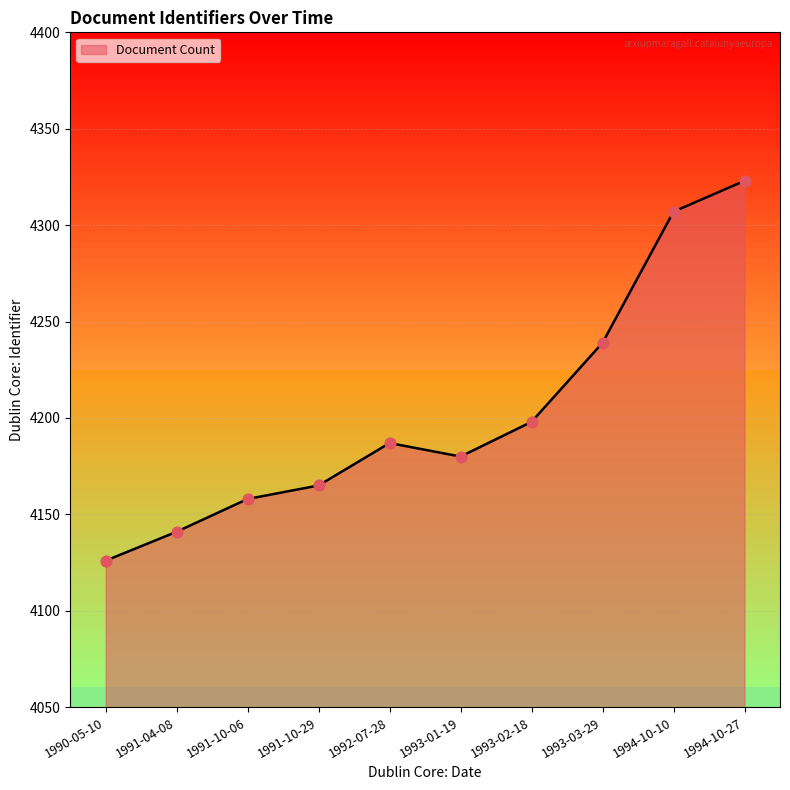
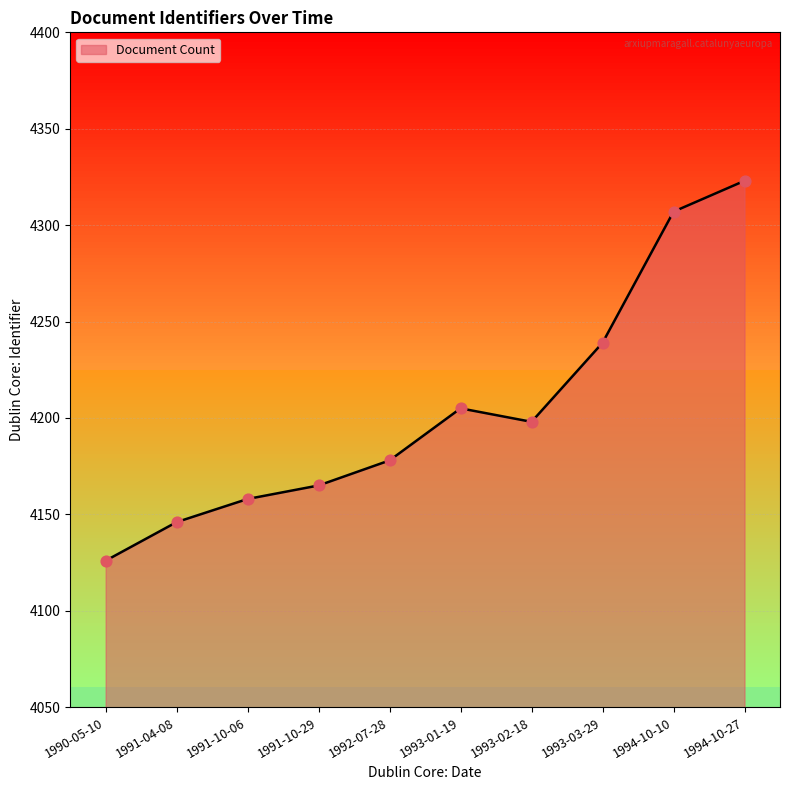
  {
    "1990-05-10": 4126,
-   "1991-04-08": 4141,
+   "1991-04-08": 4146,
    "1991-10-06": 4158,
    "1991-10-29": 4165,
-   "1992-07-28": 4187,
-   "1993-01-19": 4180,
+   "1992-07-28": 4178,
+   "1993-01-19": 4205,
    "1993-02-18": 4198,
    "1993-03-29": 4239,
    "1994-10-10": 4307,
    "1994-10-27": 4323
  }
